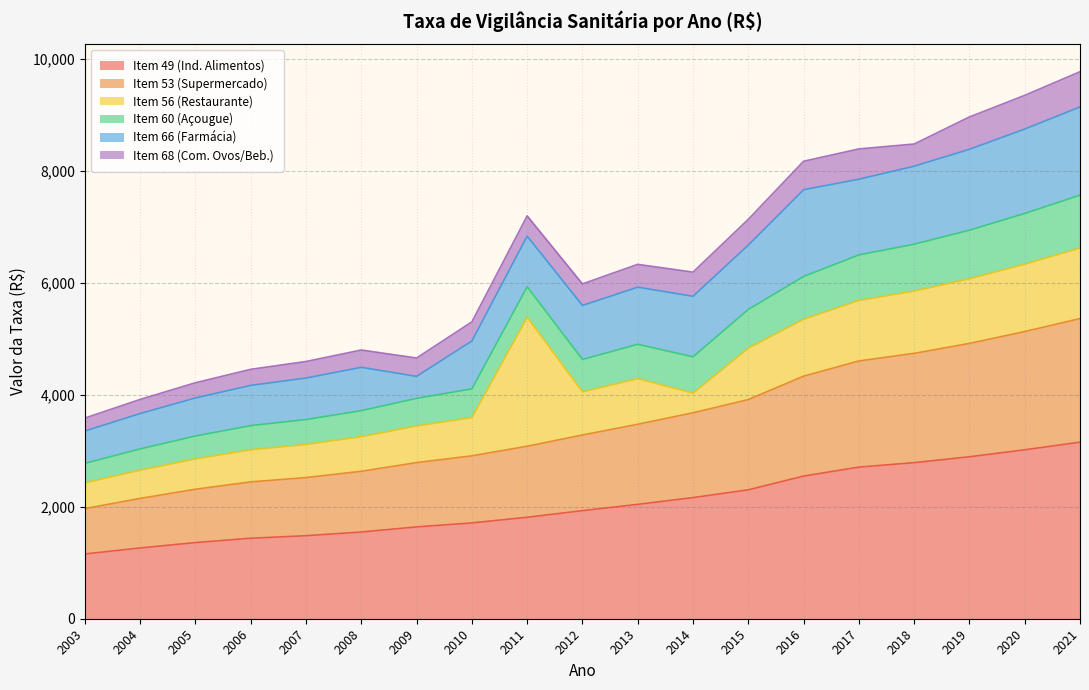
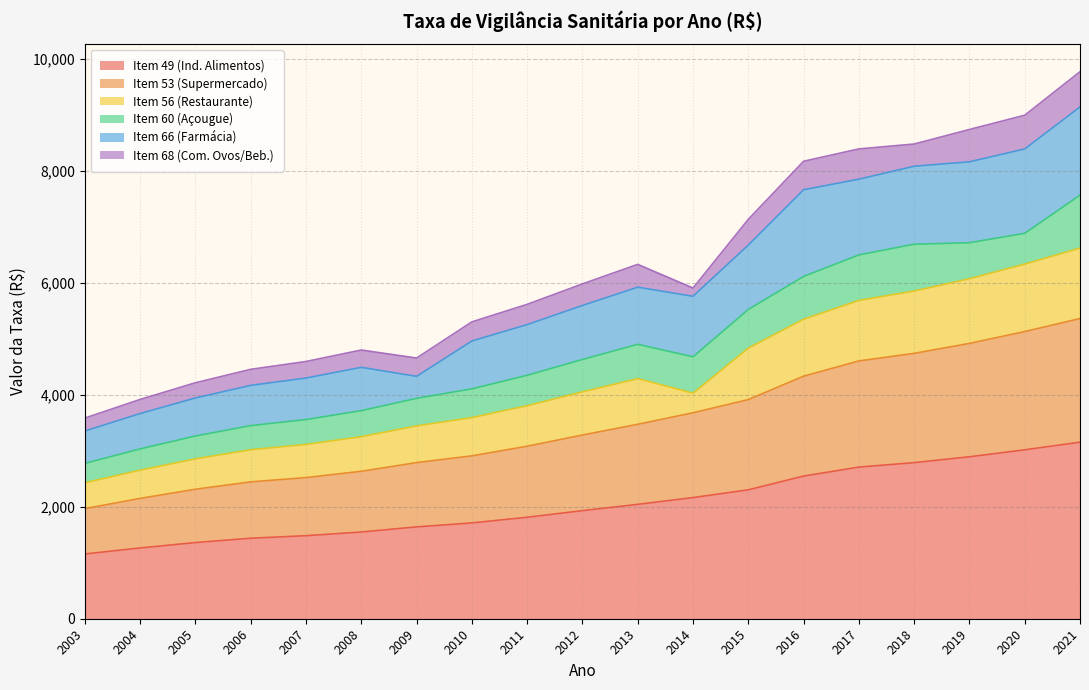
  {
    "Item 56 (Restaurante)": {
      "2003": "500",
      "2004": "500",
      "2005": "500",
      "2006": "600",
      "2007": "600",
      "2008": "600",
      "2009": "700",
      "2010": "700",
-     "2011": "2,300",
+     "2011": "700",
      "2012": "800",
      "2013": "800",
      "2014": "400",
      "2015": "900",
      "2016": "1,000",
      "2017": "1,100",
      "2018": "1,100",
      "2019": "1,200",
      "2020": "1,200",
      "2021": "1,300"
    },
    "Item 60 (Açougue)": {
      "2003": "300",
      "2004": "400",
      "2005": "400",
      "2006": "400",
      "2007": "400",
      "2008": "500",
      "2009": "500",
      "2010": "500",
      "2011": "500",
      "2012": "600",
      "2013": "600",
      "2014": "600",
      "2015": "700",
      "2016": "800",
      "2017": "800",
      "2018": "800",
-     "2019": "900",
-     "2020": "900",
+     "2019": "600",
+     "2020": "500",
      "2021": "900"
    },
    "Item 66 (Farmácia)": {
      "2003": "600",
      "2004": "600",
      "2005": "700",
      "2006": "700",
      "2007": "700",
      "2008": "800",
      "2009": "400",
      "2010": "900",
      "2011": "900",
      "2012": "1,000",
      "2013": "1,000",
      "2014": "1,100",
      "2015": "1,200",
      "2016": "1,500",
      "2017": "1,400",
      "2018": "1,400",
      "2019": "1,400",
      "2020": "1,500",
      "2021": "1,600"
    },
    "Item 68 (Com. Ovos/Beb.)": {
      "2003": "200",
      "2004": "300",
      "2005": "300",
      "2006": "300",
      "2007": "300",
      "2008": "300",
      "2009": "300",
      "2010": "300",
      "2011": "400",
      "2012": "400",
      "2013": "400",
-     "2014": "400",
+     "2014": "100",
      "2015": "500",
      "2016": "500",
      "2017": "500",
      "2018": "400",
      "2019": "600",
      "2020": "600",
      "2021": "600"
    }
  }
